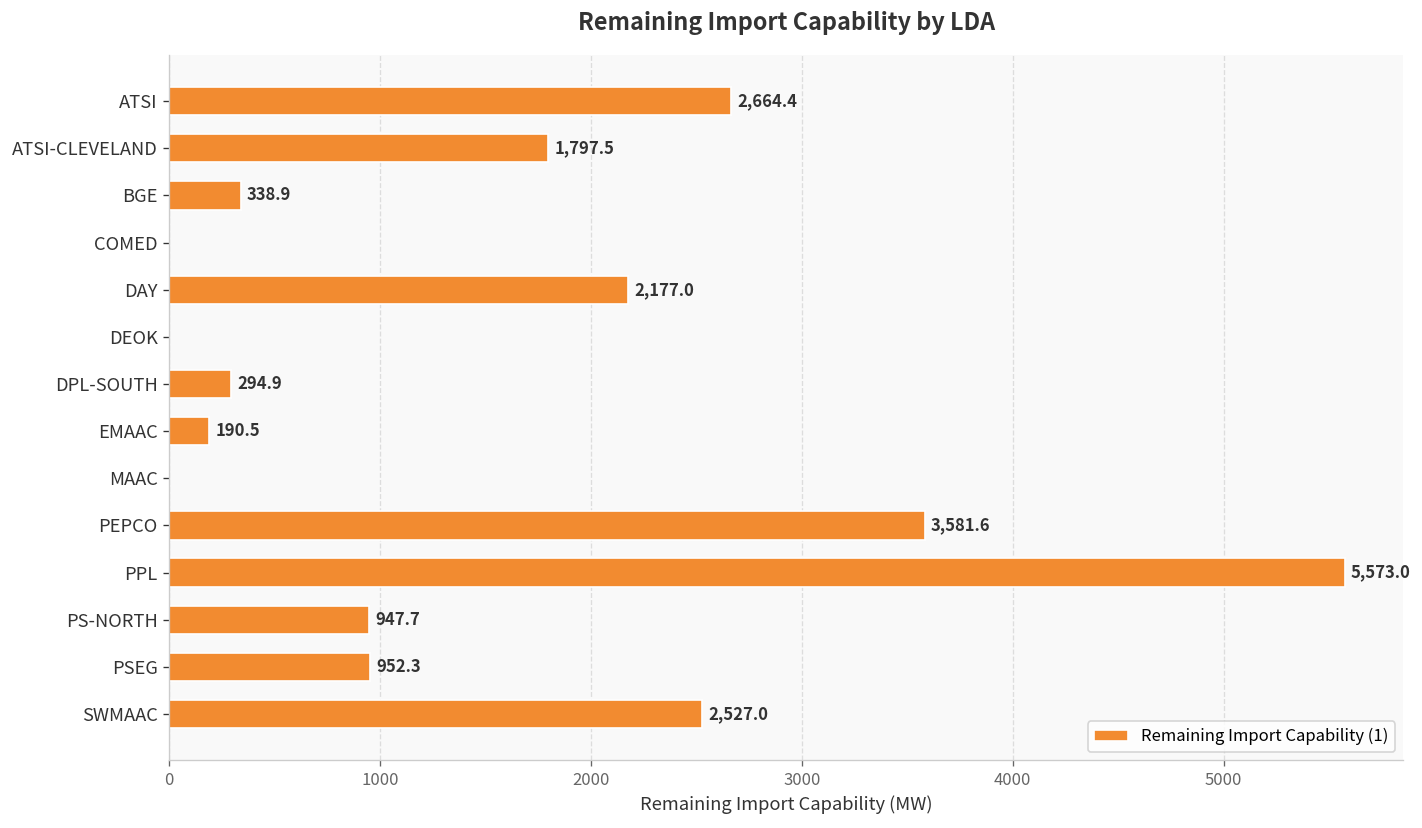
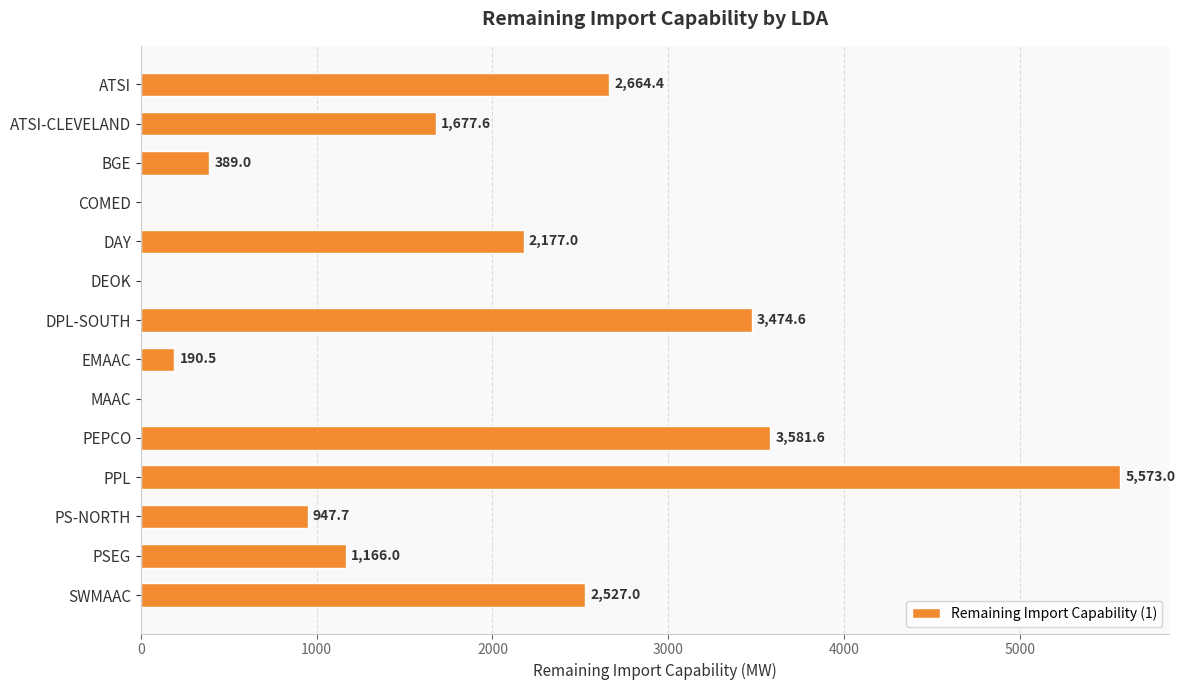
  {
    "ATSI": "2,664.4",
-   "ATSI-CLEVELAND": "1,797.5",
-   "BGE": "338.9",
+   "ATSI-CLEVELAND": "1,677.6",
+   "BGE": "389.0",
    "DAY": "2,177.0",
-   "DPL-SOUTH": "294.9",
+   "DPL-SOUTH": "3,474.6",
    "EMAAC": "190.5",
    "PEPCO": "3,581.6",
    "PPL": "5,573.0",
    "PS-NORTH": "947.7",
-   "PSEG": "952.3",
+   "PSEG": "1,166.0",
    "SWMAAC": "2,527.0"
  }
